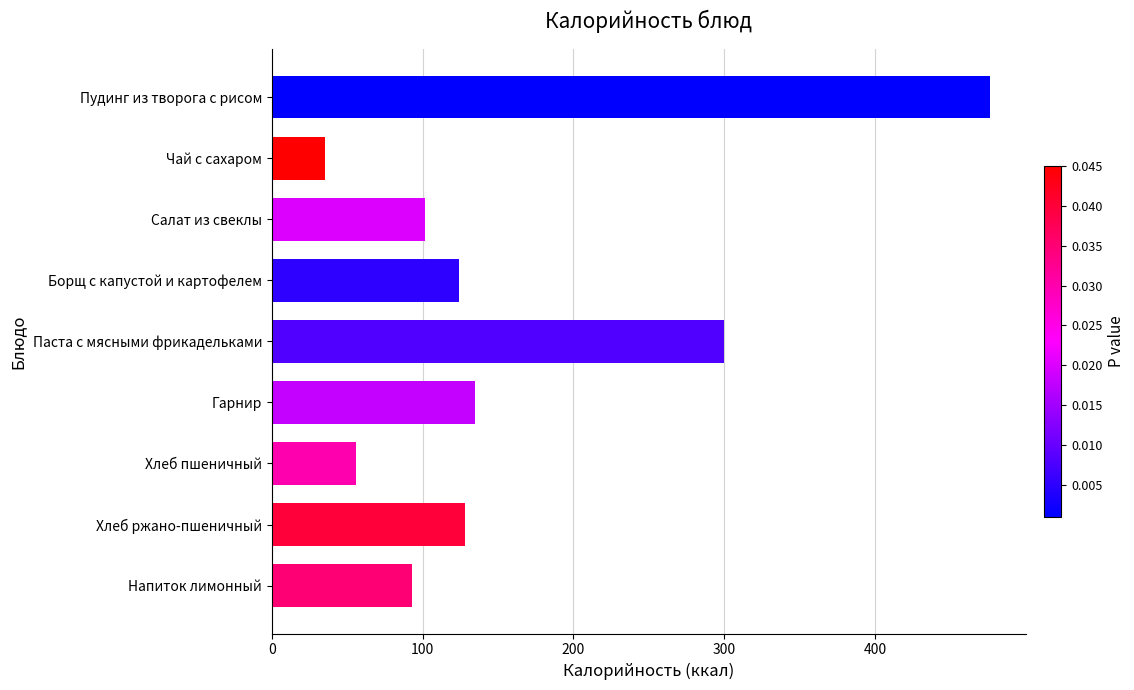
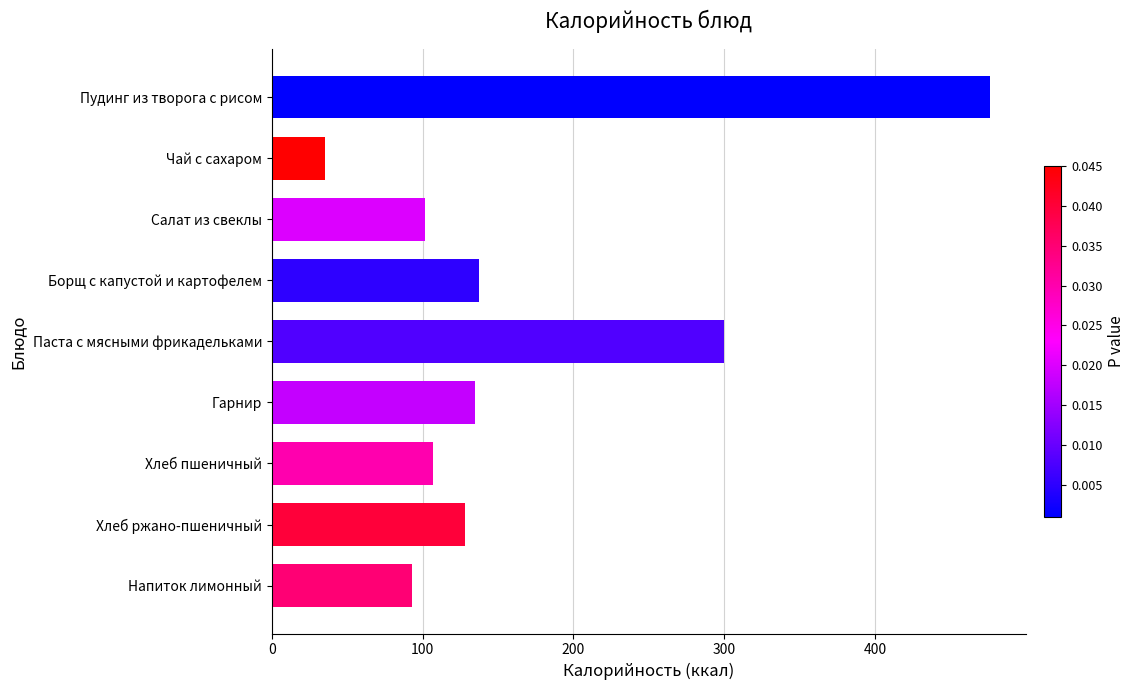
  {
    "Пудинг из творога с рисом": 476,
    "Чай с сахаром": 35,
    "Салат из свеклы": 101,
-   "Борщ с капустой и картофелем": 124,
+   "Борщ с капустой и картофелем": 138,
    "Паста с мясными фрикадельками": 300,
    "Гарнир": 135,
-   "Хлеб пшеничный": 56,
+   "Хлеб пшеничный": 107,
    "Хлеб ржано-пшеничный": 128,
    "Напиток лимонный": 93
  }
